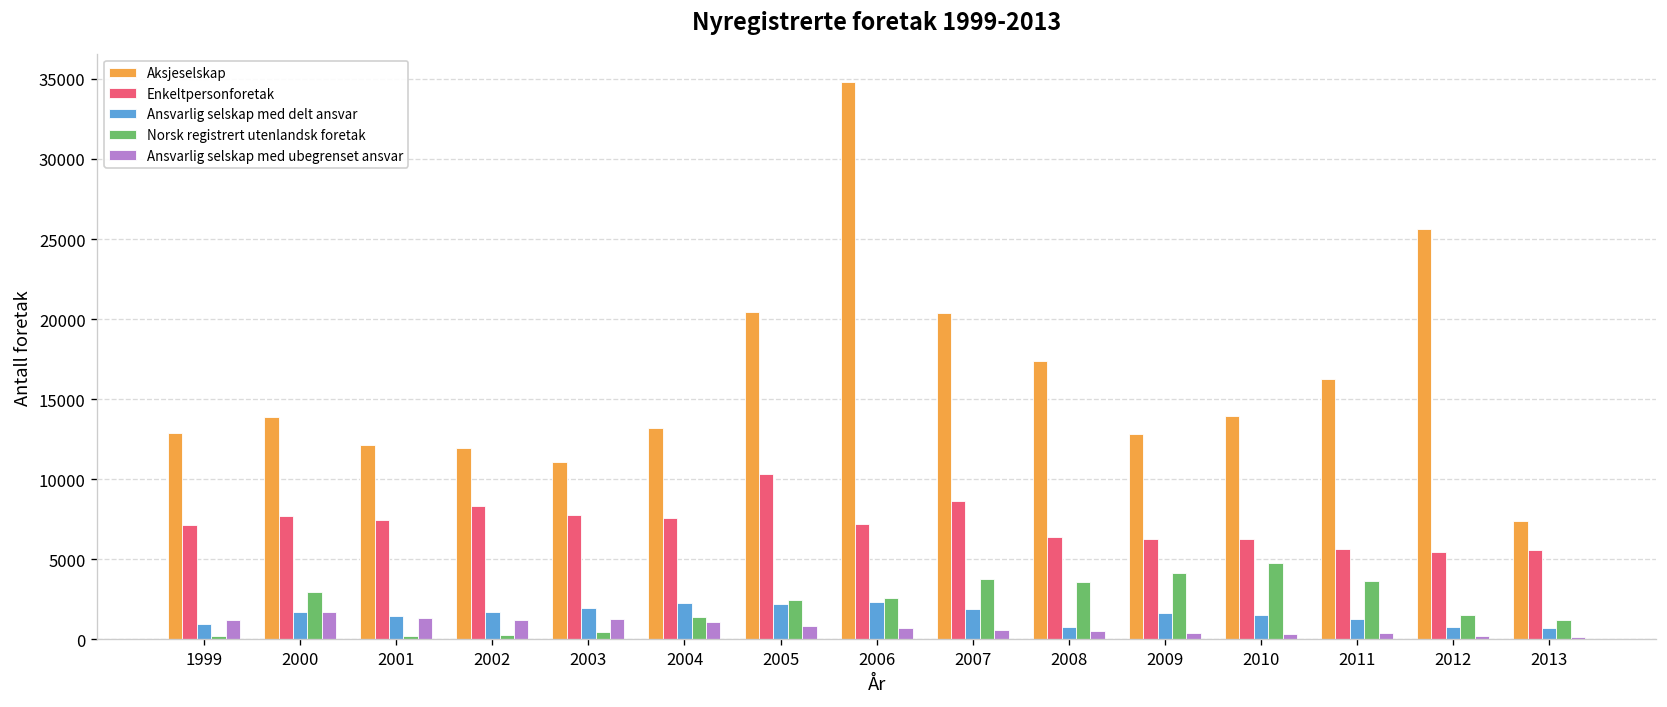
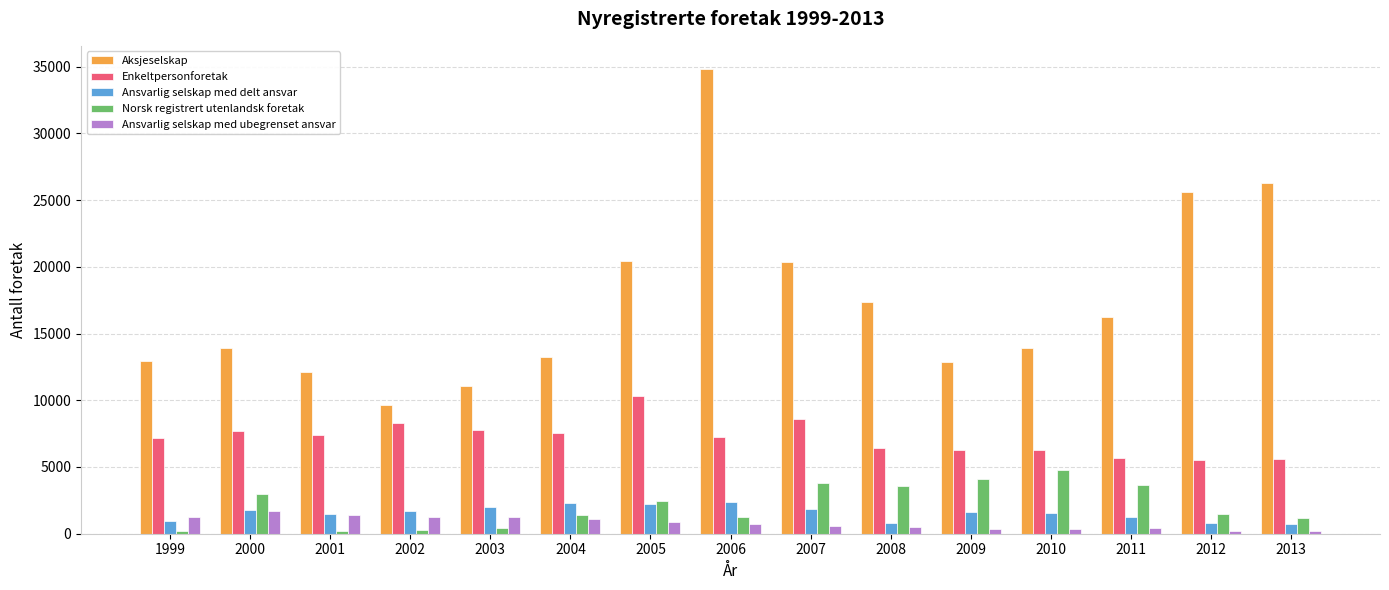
  {
    "Aksjeselskap": {
      "1999": 12900,
      "2000": 13900,
      "2001": 12100,
-     "2002": 12000,
+     "2002": 9600,
      "2003": 11100,
      "2004": 13200,
      "2005": 20500,
      "2006": 34800,
      "2007": 20400,
      "2008": 17400,
      "2009": 12800,
      "2010": 13900,
      "2011": 16200,
      "2012": 25600,
-     "2013": 7400
+     "2013": 26300
    },
    "Enkeltpersonforetak": {
      "1999": 7200,
      "2000": 7700,
      "2001": 7400,
      "2002": 8300,
      "2003": 7800,
      "2004": 7600,
      "2005": 10300,
      "2006": 7200,
      "2007": 8600,
      "2008": 6400,
      "2009": 6300,
      "2010": 6300,
      "2011": 5700,
      "2012": 5500,
      "2013": 5600
    },
    "Ansvarlig selskap med delt ansvar": {
      "1999": 1000,
      "2000": 1700,
      "2001": 1500,
      "2002": 1700,
      "2003": 2000,
      "2004": 2300,
      "2005": 2200,
      "2006": 2400,
      "2007": 1900,
      "2008": 800,
      "2009": 1600,
      "2010": 1500,
      "2011": 1300,
      "2012": 800,
      "2013": 700
    },
    "Norsk registrert utenlandsk foretak": {
      "1999": 200,
      "2000": 3000,
      "2001": 200,
      "2002": 200,
      "2003": 500,
      "2004": 1400,
      "2005": 2500,
-     "2006": 2600,
+     "2006": 1200,
      "2007": 3800,
      "2008": 3600,
      "2009": 4100,
      "2010": 4800,
      "2011": 3600,
      "2012": 1500,
      "2013": 1200
    },
    "Ansvarlig selskap med ubegrenset ansvar": {
      "1999": 1200,
      "2000": 1700,
      "2001": 1400,
      "2002": 1200,
      "2003": 1200,
      "2004": 1100,
      "2005": 900,
      "2006": 700,
      "2007": 600,
      "2008": 500,
      "2009": 400,
      "2010": 400,
      "2011": 400,
      "2012": 200
    }
  }
